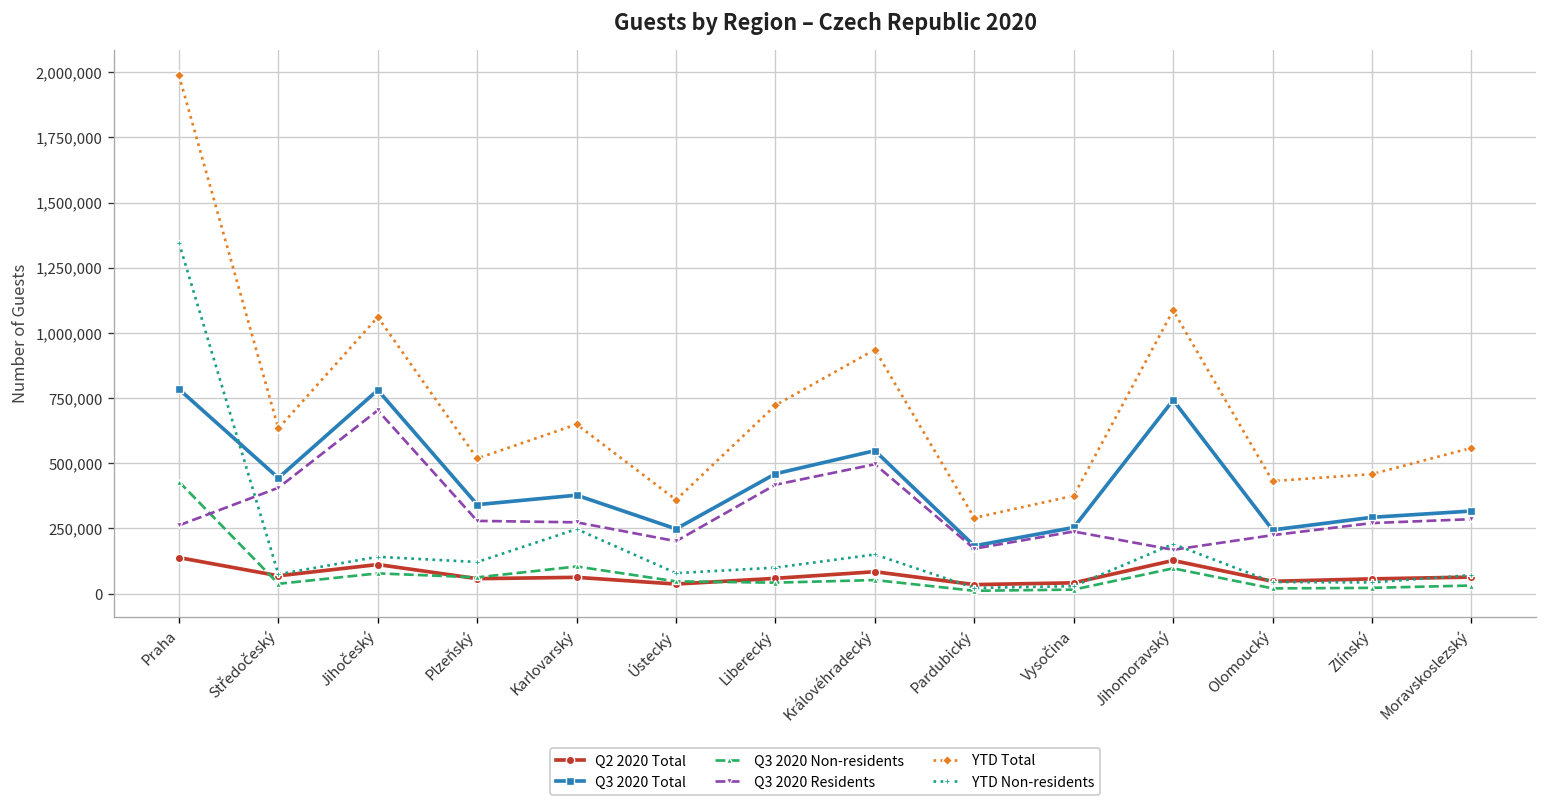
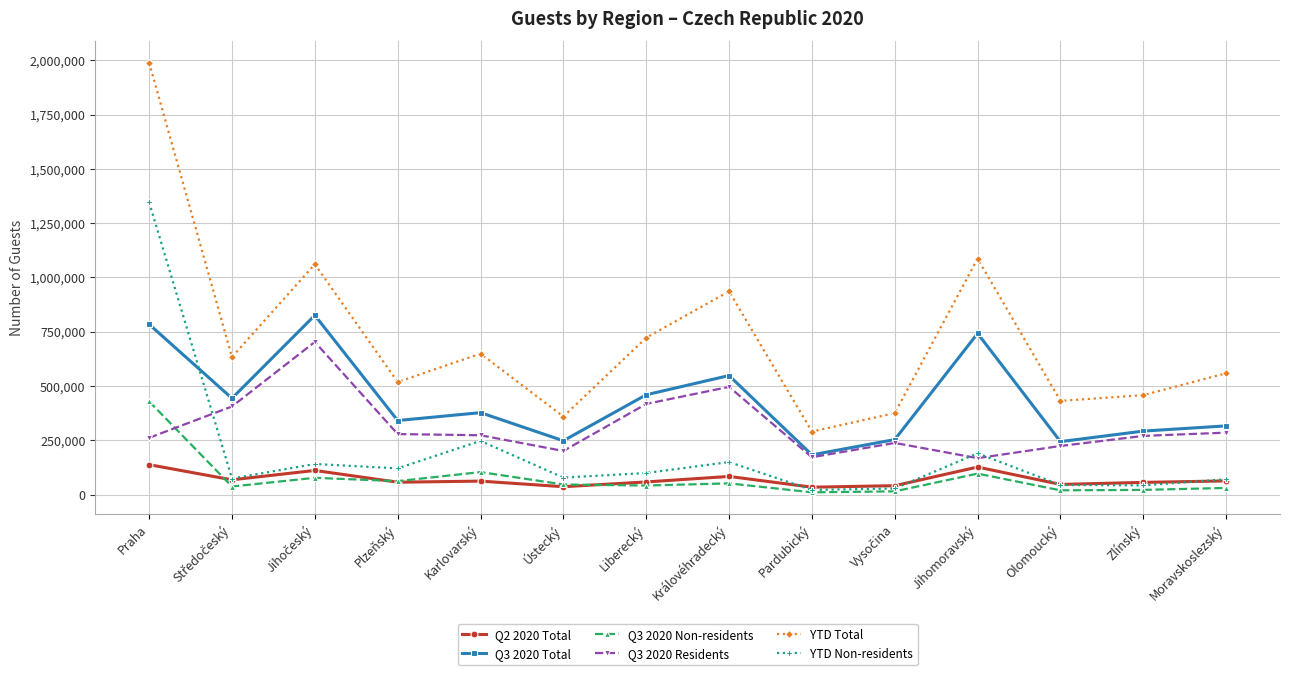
  {
    "Q2 2020 Total": {
      "Praha": "140,000",
      "Jihočeský": "110,000",
      "Karlovarský": "60,000",
      "Liberecký": "60,000",
      "Královéhradecký": "80,000",
      "Pardubický": "30,000",
      "Vysočina": "40,000",
      "Jihomoravský": "130,000",
      "Zlínský": "60,000"
    },
    "Q3 2020 Total": {
      "Praha": "780,000",
      "Středočeský": "440,000",
-     "Jihočeský": "780,000",
+     "Jihočeský": "830,000",
      "Plzeňský": "340,000",
      "Karlovarský": "380,000",
      "Ústecký": "250,000",
      "Liberecký": "460,000",
      "Královéhradecký": "550,000",
      "Vysočina": "250,000",
      "Jihomoravský": "740,000",
      "Olomoucký": "240,000",
      "Zlínský": "290,000",
      "Moravskoslezský": "320,000"
    },
    "Q3 2020 Residents": {
      "Praha": "260,000",
      "Středočeský": "410,000",
      "Jihočeský": "700,000",
      "Plzeňský": "280,000",
      "Karlovarský": "270,000",
      "Ústecký": "200,000",
      "Liberecký": "420,000",
      "Královéhradecký": "500,000",
      "Vysočina": "240,000",
      "Jihomoravský": "170,000",
      "Olomoucký": "220,000",
      "Zlínský": "270,000",
      "Moravskoslezský": "290,000"
    },
    "YTD Total": {
      "Praha": "1,990,000",
      "Středočeský": "630,000",
      "Jihočeský": "1,060,000",
      "Plzeňský": "520,000",
      "Karlovarský": "650,000",
      "Ústecký": "360,000",
      "Liberecký": "720,000",
      "Královéhradecký": "940,000",
      "Pardubický": "290,000",
      "Vysočina": "380,000",
      "Jihomoravský": "1,090,000",
      "Olomoucký": "430,000",
      "Zlínský": "460,000",
      "Moravskoslezský": "560,000"
    }
  }
